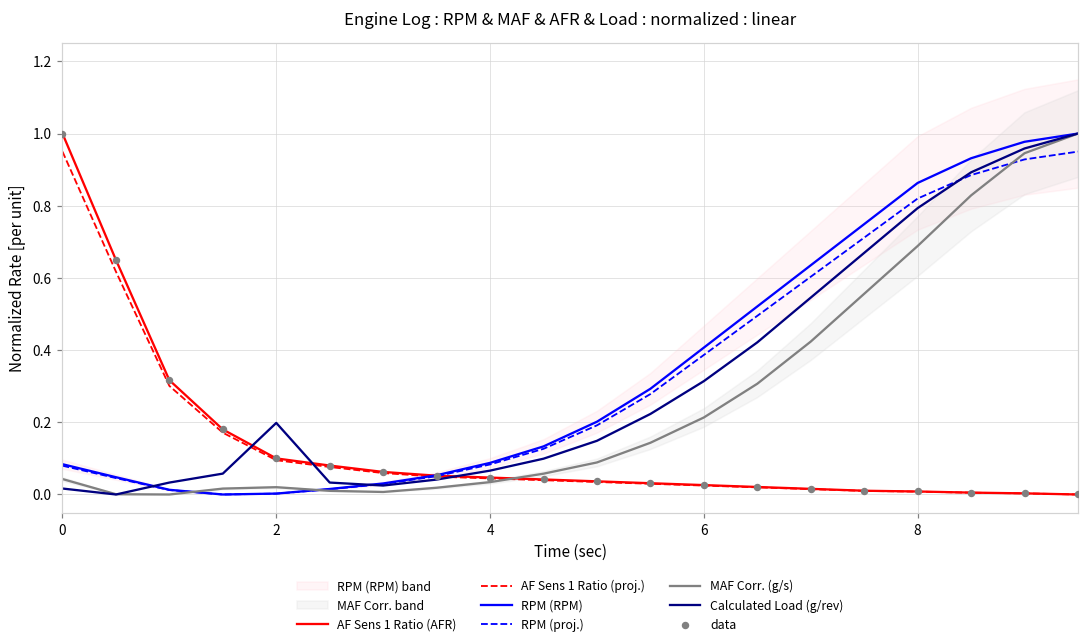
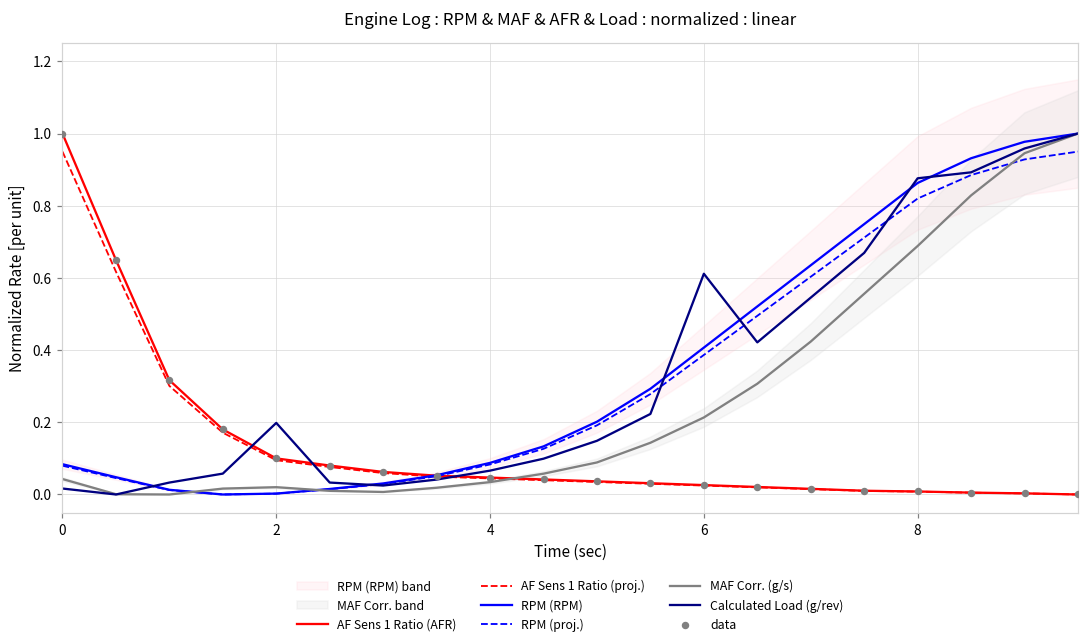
  {
    "AF Sens 1 Ratio (proj.)": {
      "0": 0.95
    },
    "Calculated Load (g/rev)": {
      "0": 0.02,
      "2": 0.20,
      "4": 0.07,
-     "6": 0.31,
-     "8": 0.79
+     "6": 0.61,
+     "8": 0.88
    }
  }
